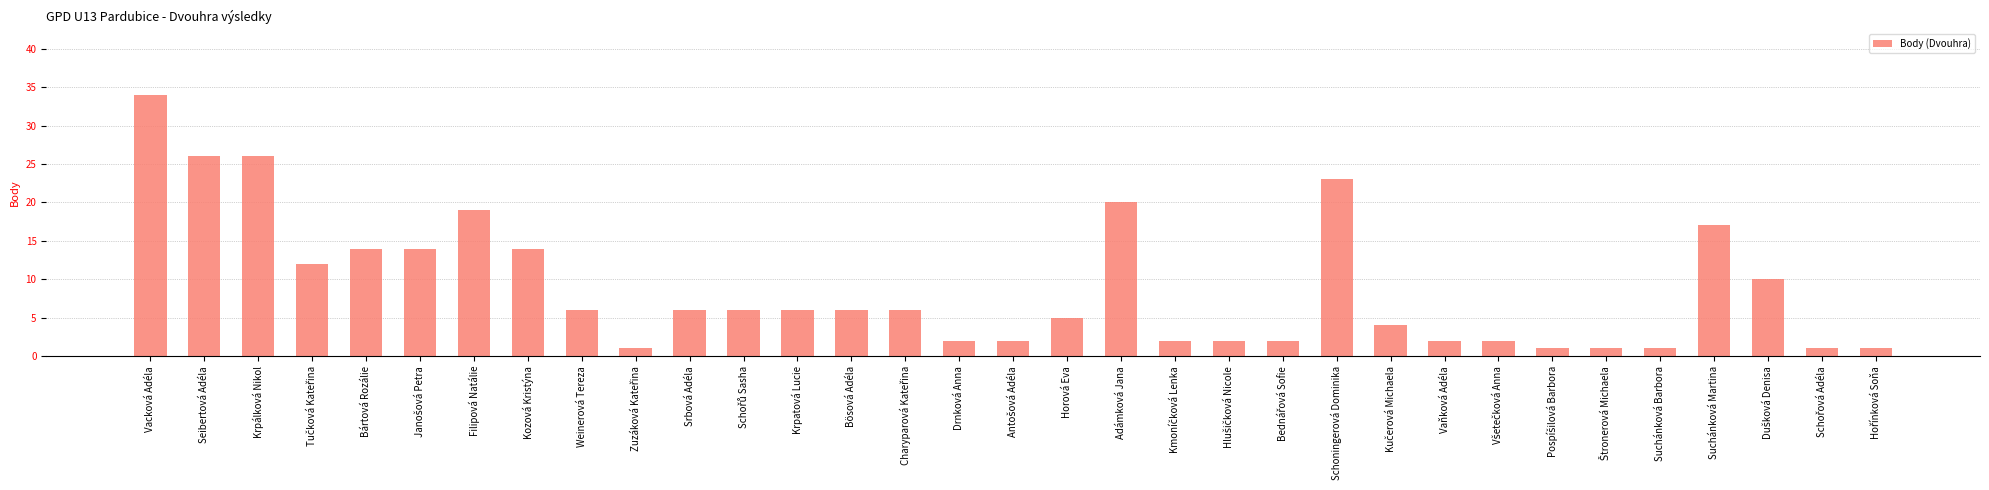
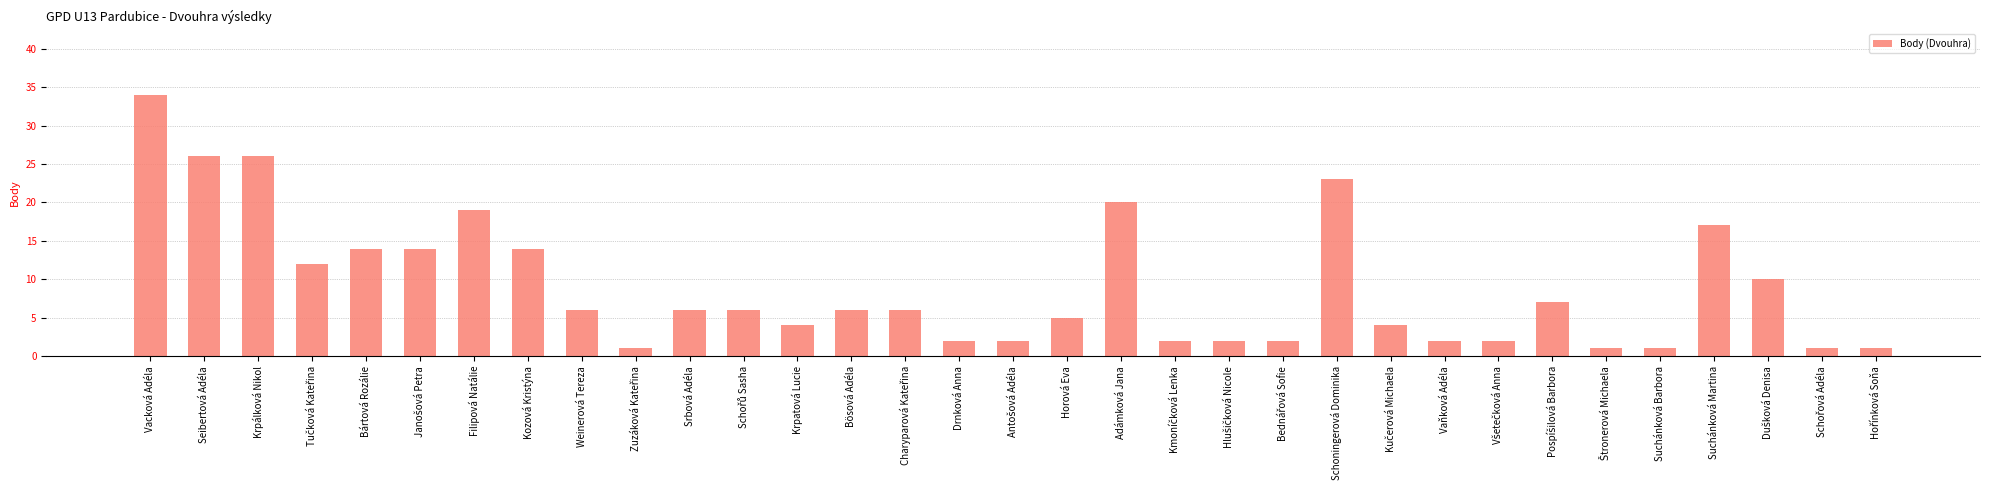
  {
    "Vacková Adéla": 34,
    "Seibertová Adéla": 26,
    "Krpálková Nikol": 26,
    "Tučková Kateřina": 12,
    "Bártová Rozálie": 14,
    "Janošová Petra": 14,
    "Filipová Natálie": 19,
    "Kozová Kristýna": 14,
    "Weinerová Tereza": 6,
    "Zuzáková Kateřina": 1,
    "Srbová Adéla": 6,
    "Schořů Sasha": 6,
-   "Krpatová Lucie": 6,
+   "Krpatová Lucie": 4,
    "Bösová Adéla": 6,
    "Charyparová Kateřina": 6,
    "Drnková Anna": 2,
    "Antošová Adéla": 2,
    "Horová Eva": 5,
    "Adámková Jana": 20,
    "Kmoníčková Lenka": 2,
    "Hlušičková Nicole": 2,
    "Bednářová Sofie": 2,
    "Schoningerová Dominika": 23,
    "Kučerová Michaela": 4,
    "Vaňková Adéla": 2,
    "Všetečková Anna": 2,
-   "Pospíšilová Barbora": 1,
+   "Pospíšilová Barbora": 7,
    "Štronerová Michaela": 1,
    "Suchánková Barbora": 1,
    "Suchánková Martina": 17,
    "Dušková Denisa": 10,
    "Schořová Adéla": 1,
    "Hořínková Soňa": 1
  }
